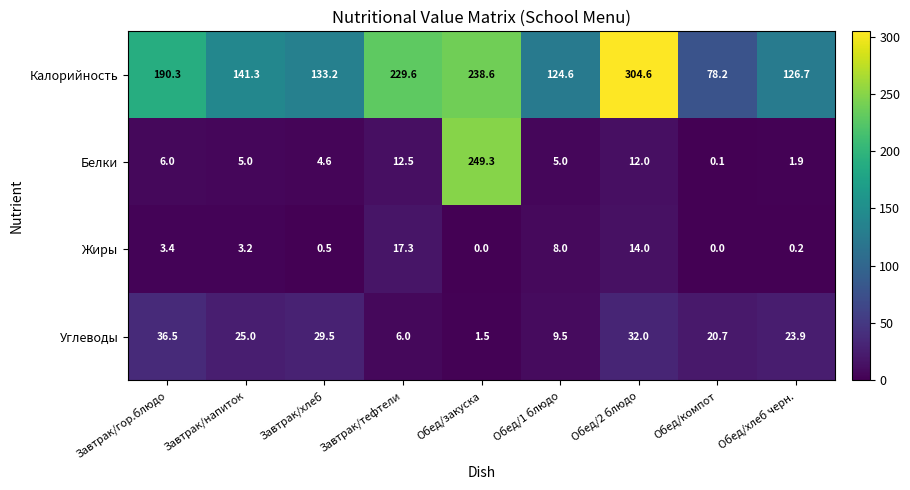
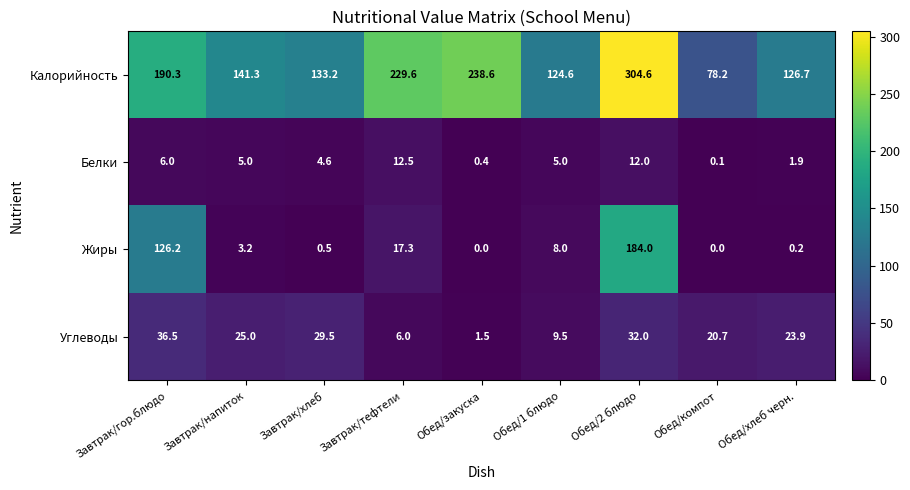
  {
    "Калорийность": {
      "Завтрак/гор.блюдо": 190.3,
      "Завтрак/напиток": 141.3,
      "Завтрак/хлеб": 133.2,
      "Завтрак/тефтели": 229.6,
      "Обед/закуска": 238.6,
      "Обед/1 блюдо": 124.6,
      "Обед/2 блюдо": 304.6,
      "Обед/компот": 78.2,
      "Обед/хлеб черн.": 126.7
    },
    "Белки": {
      "Завтрак/гор.блюдо": 6.0,
      "Завтрак/напиток": 5.0,
      "Завтрак/хлеб": 4.6,
      "Завтрак/тефтели": 12.5,
-     "Обед/закуска": 249.3,
+     "Обед/закуска": 0.4,
      "Обед/1 блюдо": 5.0,
      "Обед/2 блюдо": 12.0,
      "Обед/компот": 0.1,
      "Обед/хлеб черн.": 1.9
    },
    "Жиры": {
-     "Завтрак/гор.блюдо": 3.4,
+     "Завтрак/гор.блюдо": 126.2,
      "Завтрак/напиток": 3.2,
      "Завтрак/хлеб": 0.5,
      "Завтрак/тефтели": 17.3,
      "Обед/закуска": 0.0,
      "Обед/1 блюдо": 8.0,
-     "Обед/2 блюдо": 14.0,
+     "Обед/2 блюдо": 184.0,
      "Обед/компот": 0.0,
      "Обед/хлеб черн.": 0.2
    },
    "Углеводы": {
      "Завтрак/гор.блюдо": 36.5,
      "Завтрак/напиток": 25.0,
      "Завтрак/хлеб": 29.5,
      "Завтрак/тефтели": 6.0,
      "Обед/закуска": 1.5,
      "Обед/1 блюдо": 9.5,
      "Обед/2 блюдо": 32.0,
      "Обед/компот": 20.7,
      "Обед/хлеб черн.": 23.9
    }
  }
